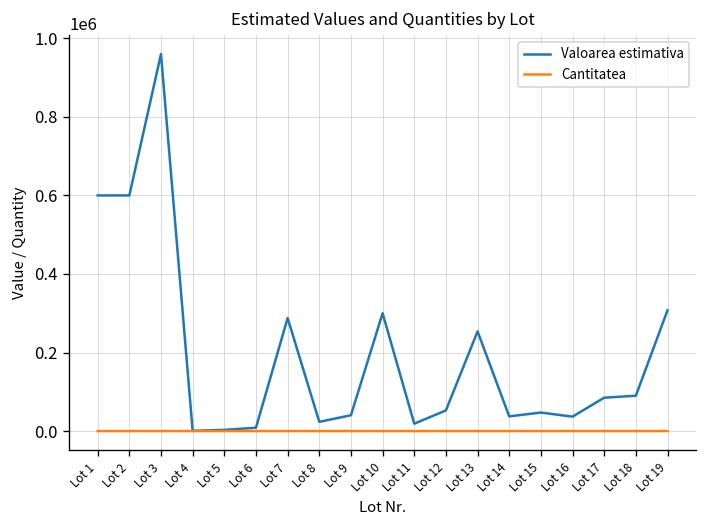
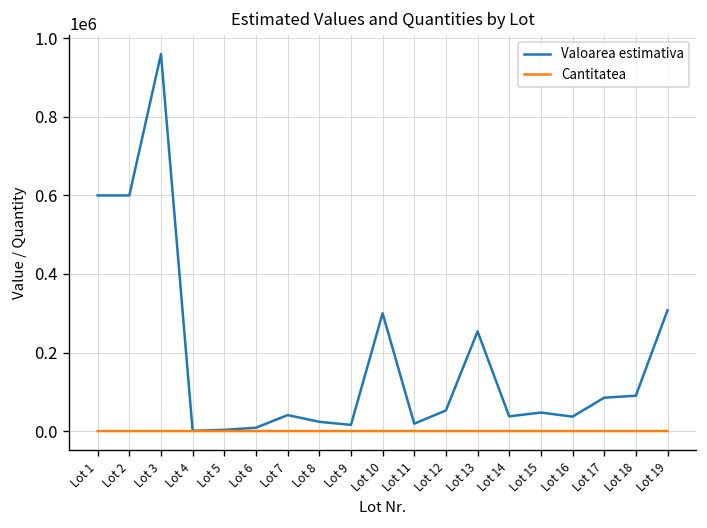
  {
    "Valoarea estimativa": {
      "Lot 1": 600000,
      "Lot 2": 600000,
      "Lot 3": 960000,
      "Lot 6": 10000,
-     "Lot 7": 290000,
+     "Lot 7": 40000,
      "Lot 8": 20000,
-     "Lot 9": 40000,
+     "Lot 9": 20000,
      "Lot 10": 300000,
      "Lot 11": 20000,
      "Lot 12": 50000,
      "Lot 13": 250000,
      "Lot 14": 40000,
      "Lot 15": 50000,
      "Lot 16": 40000,
      "Lot 17": 90000,
      "Lot 18": 90000,
      "Lot 19": 310000
    },
    "Cantitatea": {
      "Lot 1": 0,
      "Lot 2": 0,
      "Lot 3": 0,
      "Lot 6": 0,
      "Lot 7": 0,
      "Lot 8": 0,
      "Lot 9": 0,
      "Lot 10": 0,
      "Lot 11": 0,
      "Lot 12": 0,
      "Lot 13": 0,
      "Lot 14": 0,
      "Lot 15": 0,
      "Lot 16": 0,
      "Lot 17": 0,
      "Lot 18": 0,
      "Lot 19": 0
    }
  }
